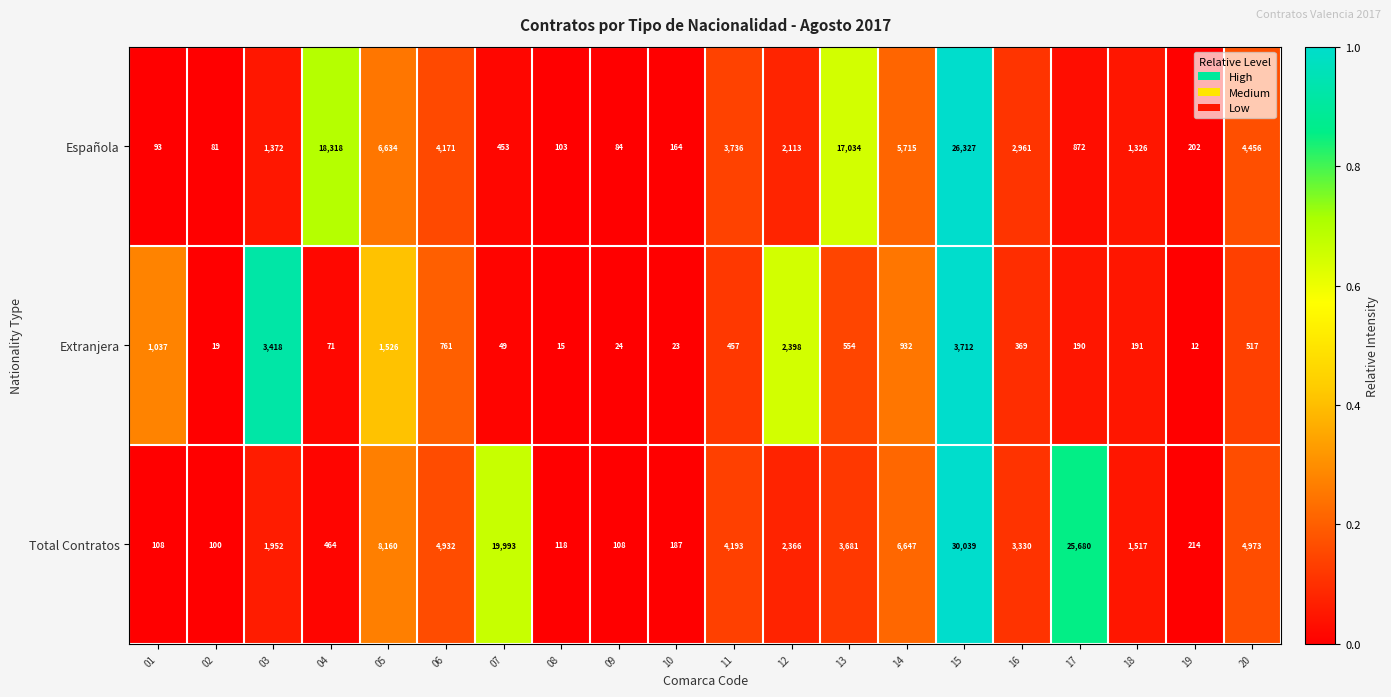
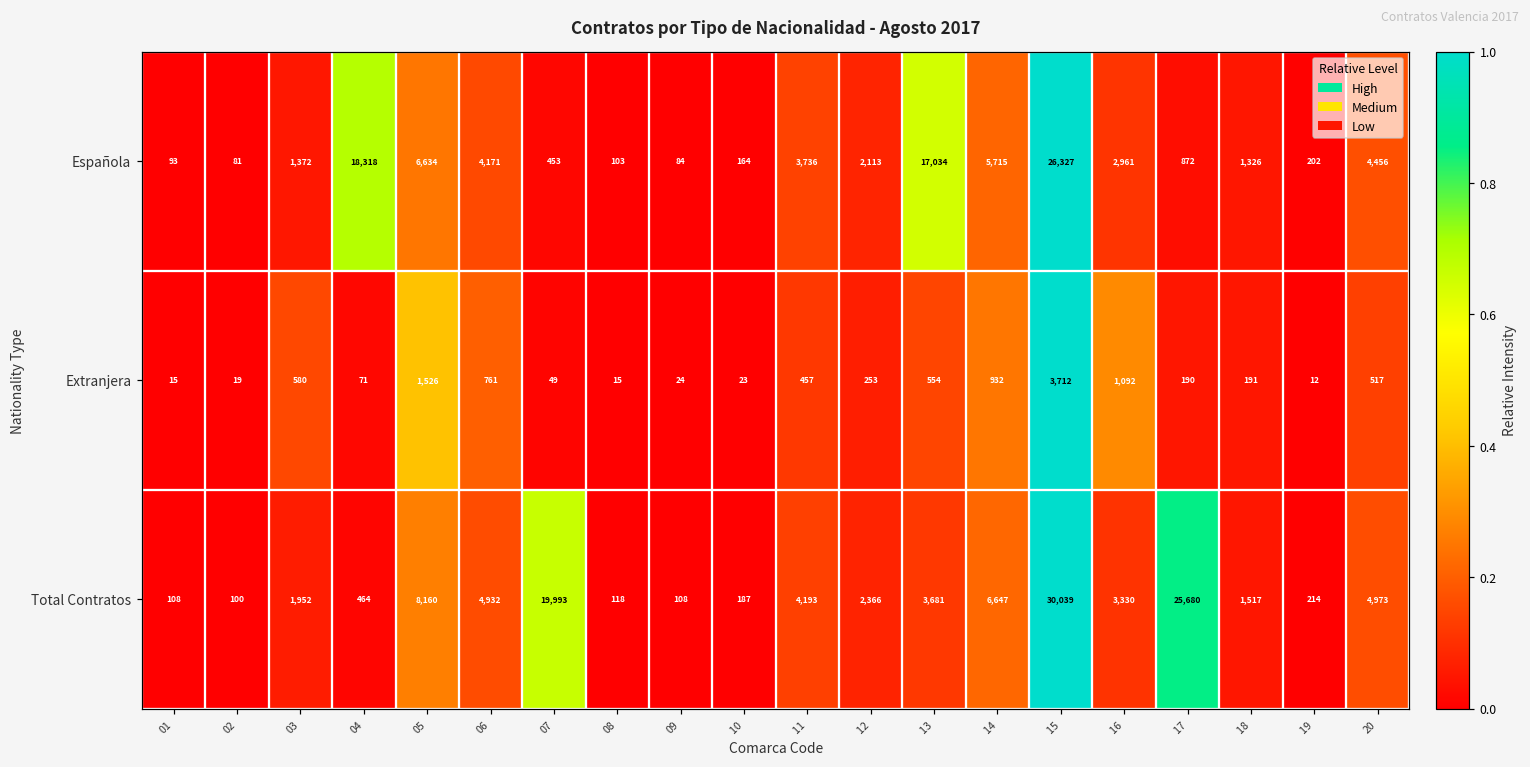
  {
    "Española": {
      "01": "93",
      "02": "81",
      "03": "1,372",
      "04": "18,318",
      "05": "6,634",
      "06": "4,171",
      "07": "453",
      "08": "103",
      "09": "84",
      "10": "164",
      "11": "3,736",
      "12": "2,113",
      "13": "17,034",
      "14": "5,715",
      "15": "26,327",
      "16": "2,961",
      "17": "872",
      "18": "1,326",
      "19": "202",
      "20": "4,456"
    },
    "Extranjera": {
-     "01": "1,037",
+     "01": "15",
      "02": "19",
-     "03": "3,418",
+     "03": "580",
      "04": "71",
      "05": "1,526",
      "06": "761",
      "07": "49",
      "08": "15",
      "09": "24",
      "10": "23",
      "11": "457",
-     "12": "2,398",
+     "12": "253",
      "13": "554",
      "14": "932",
      "15": "3,712",
-     "16": "369",
+     "16": "1,092",
      "17": "190",
      "18": "191",
      "19": "12",
      "20": "517"
    },
    "Total Contratos": {
      "01": "108",
      "02": "100",
      "03": "1,952",
      "04": "464",
      "05": "8,160",
      "06": "4,932",
      "07": "19,993",
      "08": "118",
      "09": "108",
      "10": "187",
      "11": "4,193",
      "12": "2,366",
      "13": "3,681",
      "14": "6,647",
      "15": "30,039",
      "16": "3,330",
      "17": "25,680",
      "18": "1,517",
      "19": "214",
      "20": "4,973"
    }
  }
